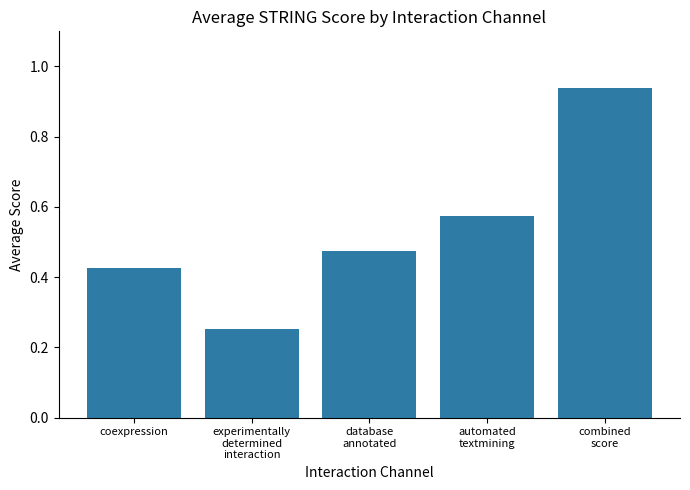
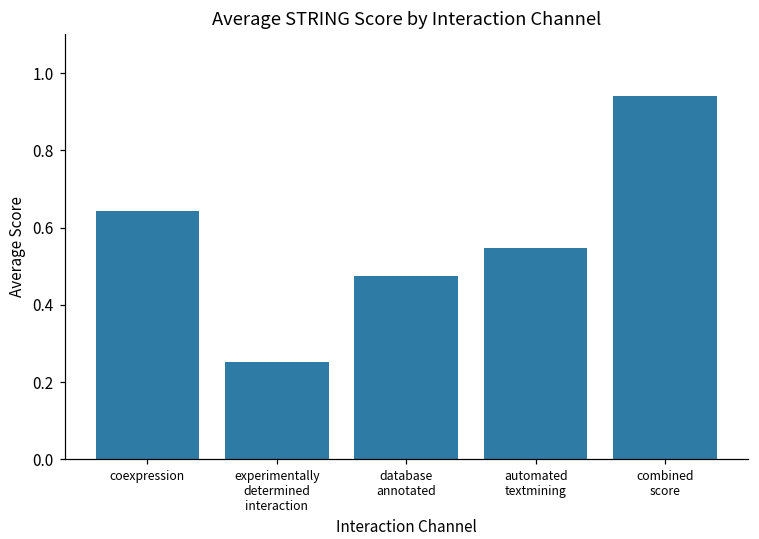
  {
-   "coexpression": 0.43,
+   "coexpression": 0.64,
    "experimentally determined interaction": 0.25,
    "database annotated": 0.47,
-   "automated textmining": 0.57,
+   "automated textmining": 0.55,
    "combined score": 0.94
  }
